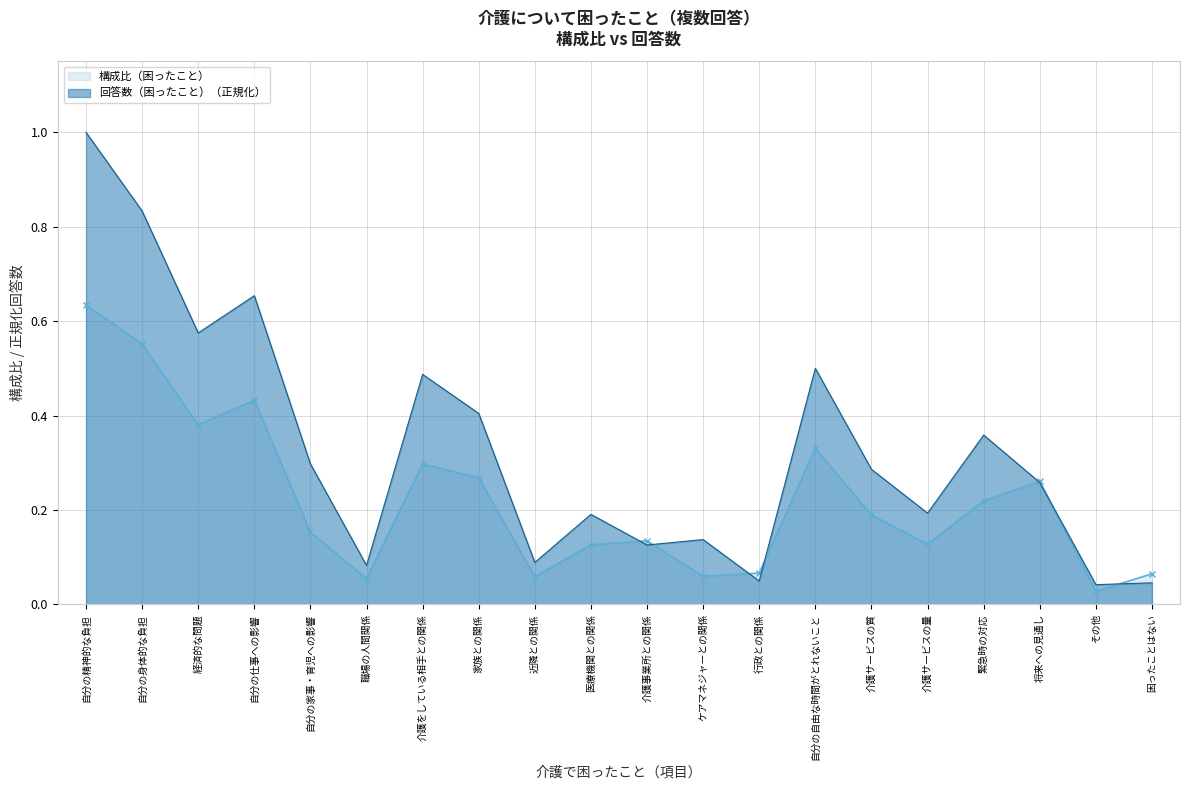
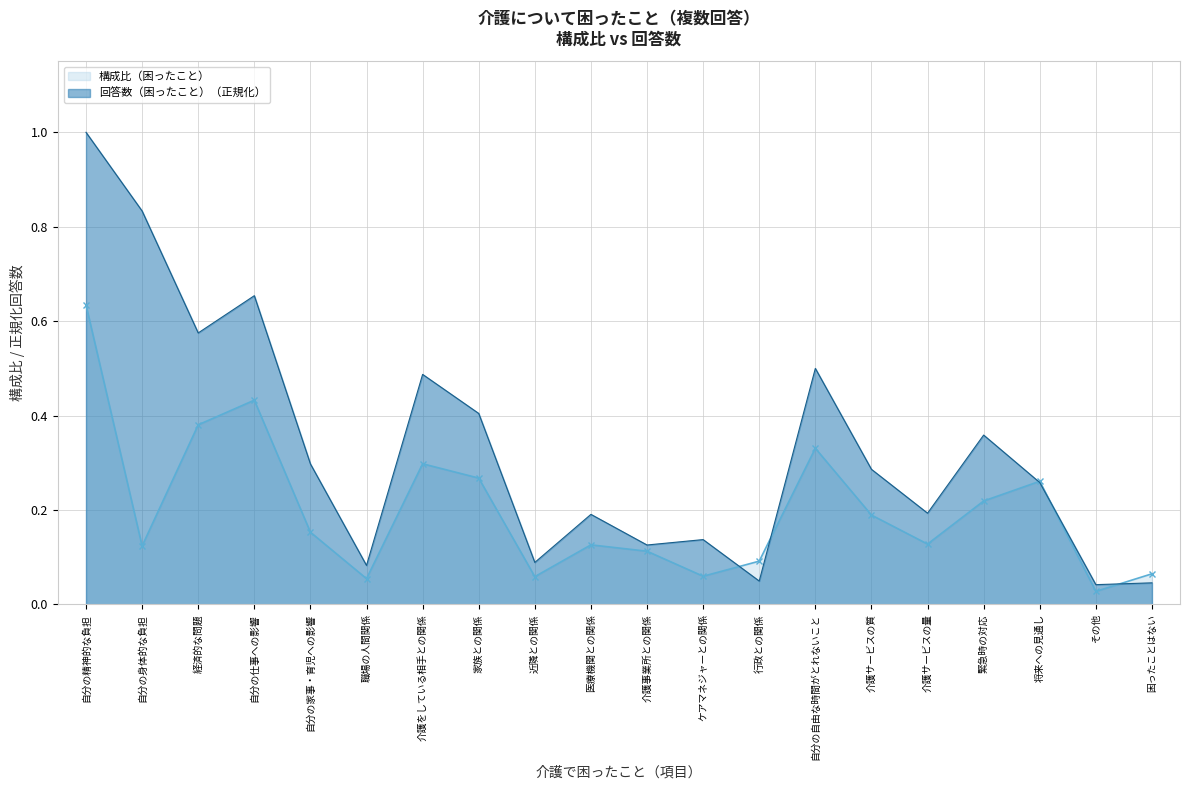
  {
    "構成比（困ったこと）": {
      "自分の精神的な負担": 0.63,
-     "自分の身体的な負担": 0.55,
+     "自分の身体的な負担": 0.12,
      "経済的な問題": 0.38,
      "自分の仕事への影響": 0.43,
      "自分の家事・育児への影響": 0.15,
      "職場の人間関係": 0.05,
      "介護をしている相手との関係": 0.30,
      "家族との関係": 0.27,
      "近隣との関係": 0.06,
      "医療機関との関係": 0.13,
-     "介護事業所との関係": 0.13,
+     "介護事業所との関係": 0.11,
      "ケアマネジャーとの関係": 0.06,
-     "行政との関係": 0.07,
+     "行政との関係": 0.09,
      "自分の自由な時間がとれないこと": 0.33,
      "介護サービスの質": 0.19,
      "介護サービスの量": 0.13,
      "緊急時の対応": 0.22,
      "その他": 0.03,
      "困ったことはない": 0.06
    },
    "回答数（困ったこと）（正規化）": {
      "自分の精神的な負担": 1.00,
      "自分の身体的な負担": 0.83,
      "経済的な問題": 0.58,
      "自分の仕事への影響": 0.65,
      "自分の家事・育児への影響": 0.30,
      "職場の人間関係": 0.08,
      "介護をしている相手との関係": 0.49,
      "家族との関係": 0.40,
      "近隣との関係": 0.09,
      "医療機関との関係": 0.19,
      "介護事業所との関係": 0.13,
      "ケアマネジャーとの関係": 0.14,
      "行政との関係": 0.05,
      "自分の自由な時間がとれないこと": 0.50,
      "介護サービスの質": 0.29,
      "介護サービスの量": 0.19,
      "緊急時の対応": 0.36,
      "その他": 0.04,
      "困ったことはない": 0.05
    }
  }
